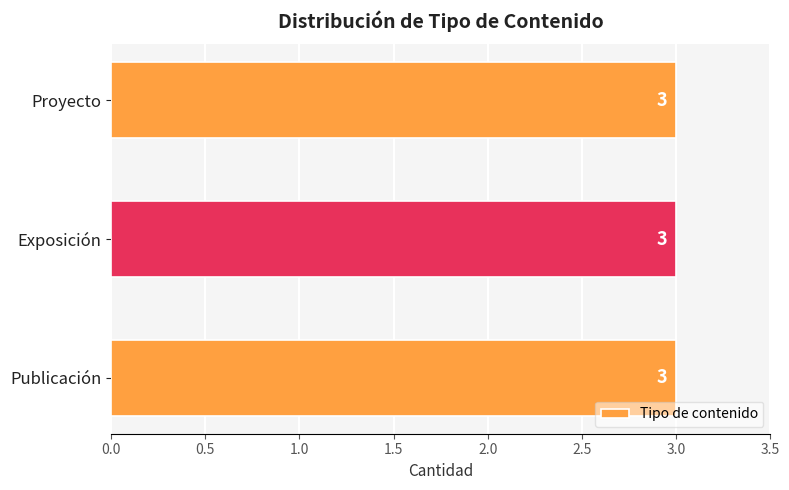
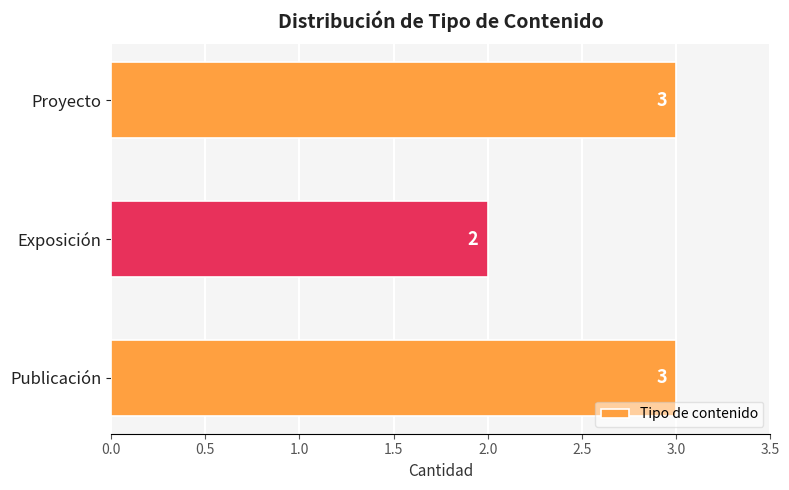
  {
    "Proyecto": 3,
-   "Exposición": 3,
+   "Exposición": 2,
    "Publicación": 3
  }
